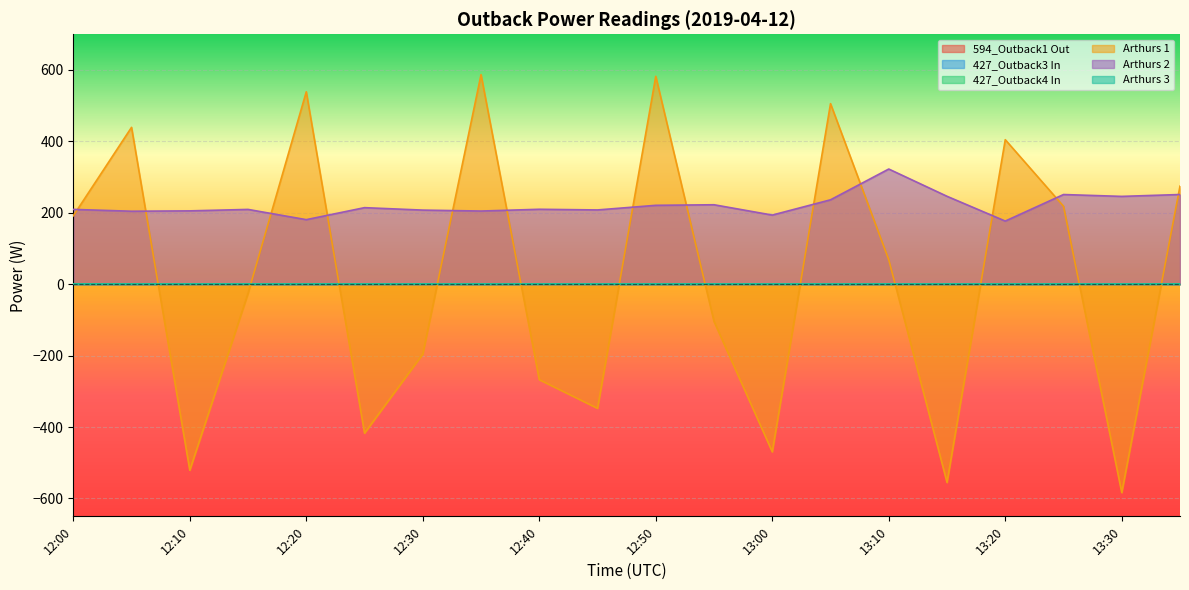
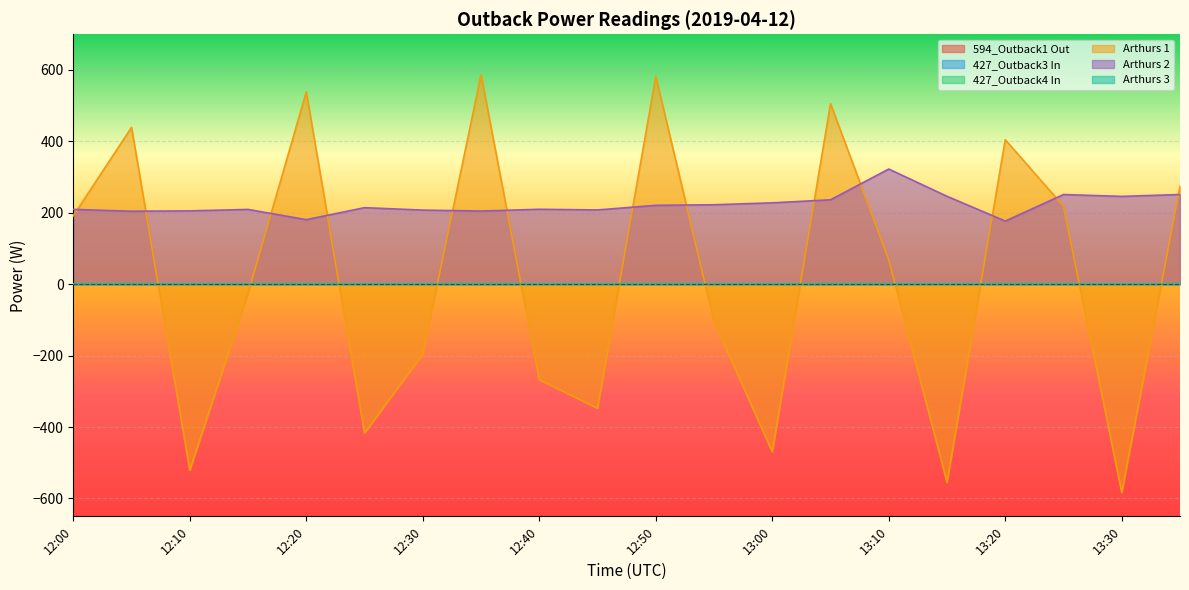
  {
    "Arthurs 3": {
      "12:00": 0,
      "12:20": 0,
      "12:50": 0,
      "13:10": 0,
      "13:20": 0
    },
    "Arthurs 2": {
      "12:00": 210,
      "12:10": 210,
      "12:20": 180,
      "12:30": 210,
      "12:40": 210,
      "12:50": 220,
-     "13:00": 190,
+     "13:00": 230,
      "13:10": 320,
      "13:20": 180,
      "13:30": 250
    }
  }
